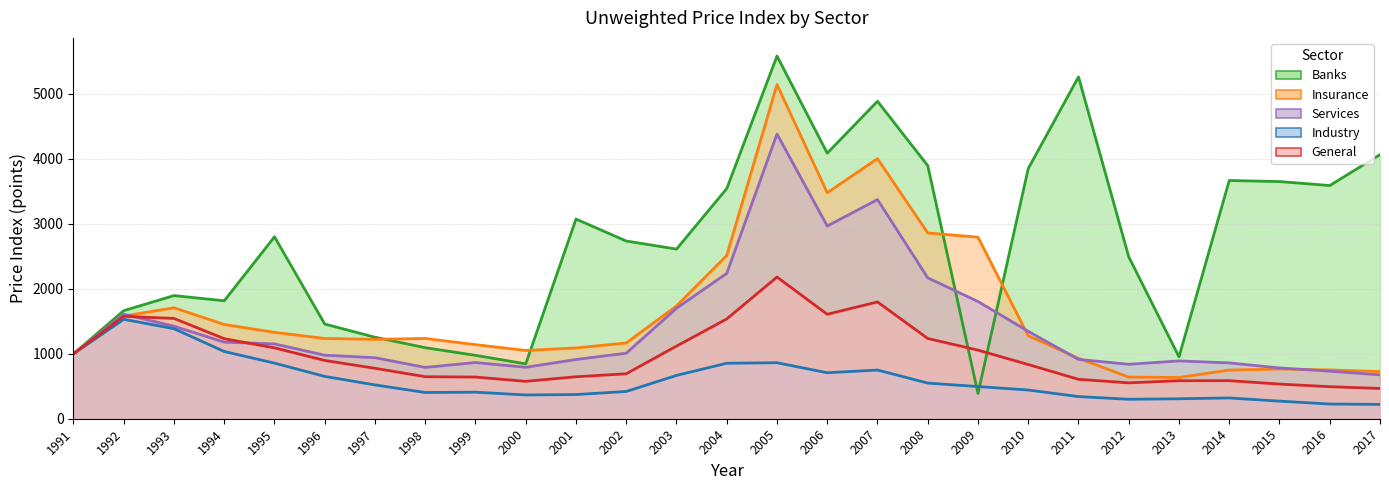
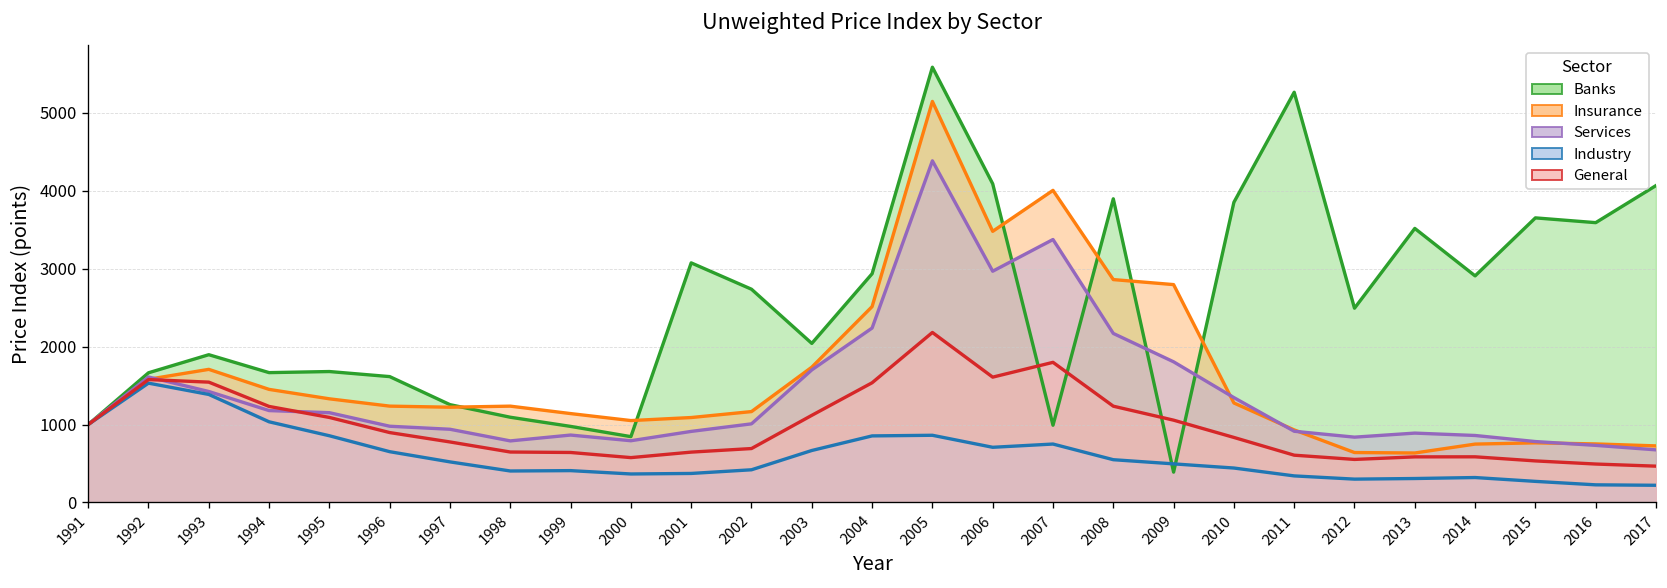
  {
    "Banks": {
      "1992": 1700,
      "1993": 1900,
-     "1994": 1800,
-     "1995": 2800,
-     "1996": 1500,
+     "1994": 1700,
+     "1995": 1700,
+     "1996": 1600,
      "1998": 1100,
      "1999": 1000,
      "2000": 800,
      "2001": 3100,
      "2002": 2700,
-     "2003": 2600,
-     "2004": 3500,
+     "2003": 2000,
+     "2004": 2900,
      "2005": 5600,
      "2006": 4100,
-     "2007": 4900,
+     "2007": 1000,
      "2008": 3900,
      "2009": 400,
      "2010": 3900,
      "2011": 5300,
      "2012": 2500,
-     "2013": 1000,
-     "2014": 3700,
+     "2013": 3500,
+     "2014": 2900,
      "2015": 3700,
      "2016": 3600,
      "2017": 4100
    }
  }
